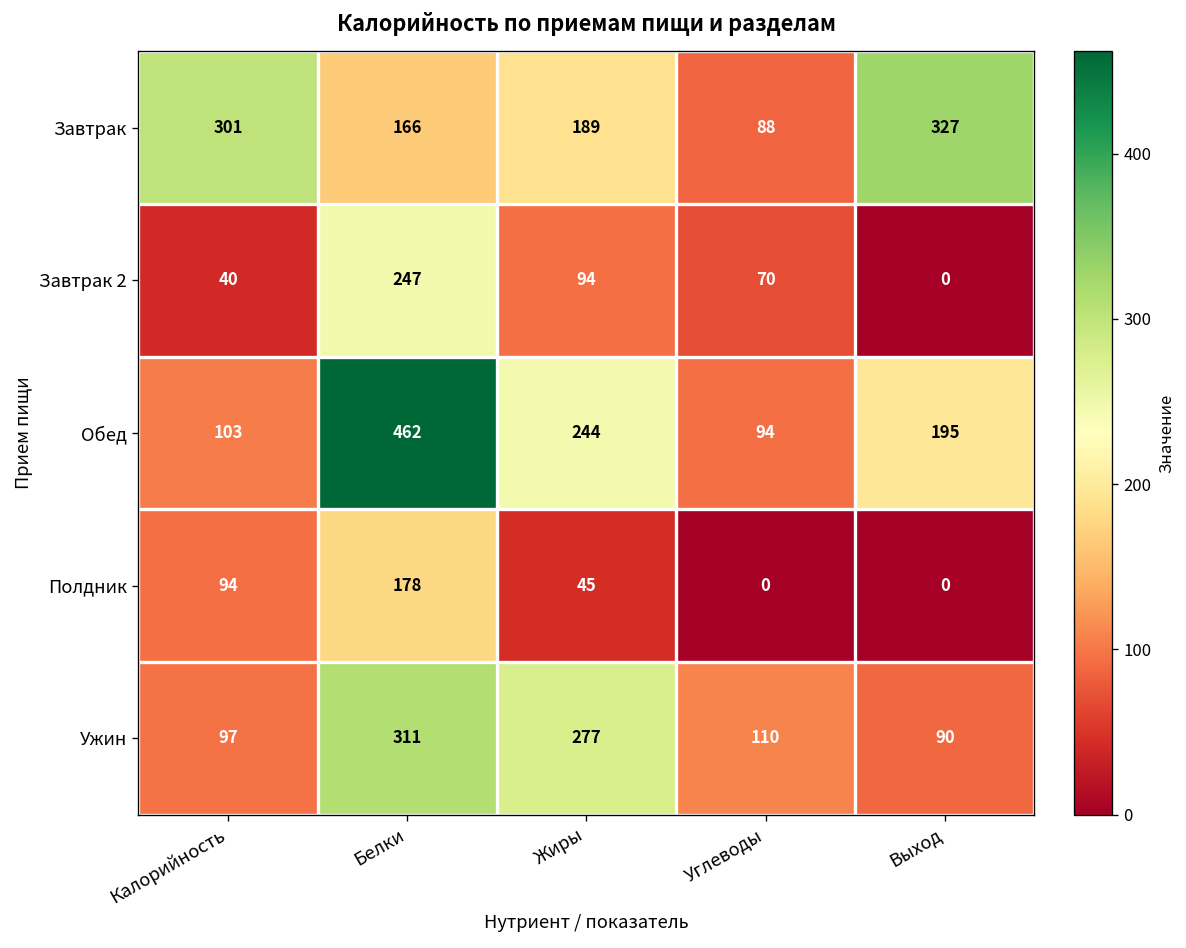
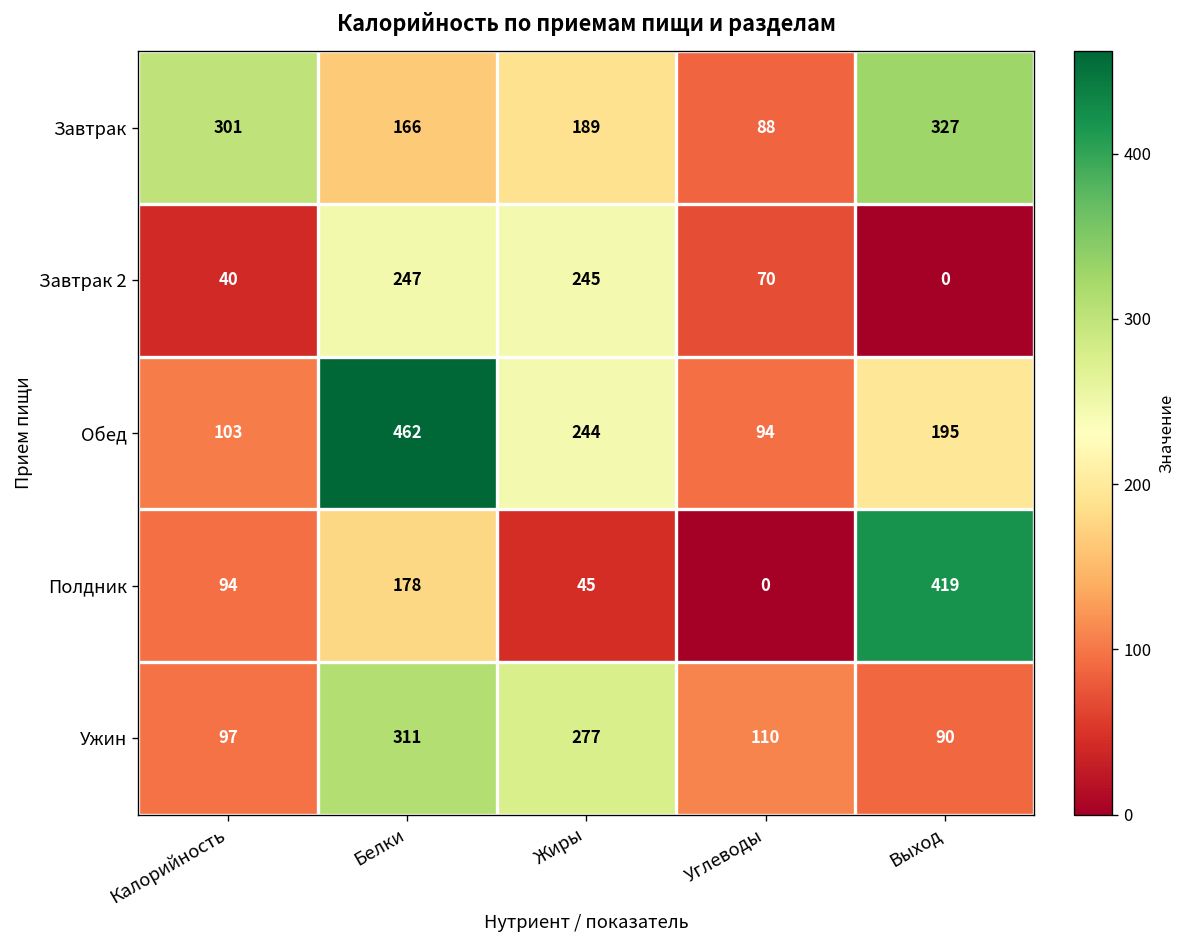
  {
    "Завтрак": {
      "Калорийность": 301,
      "Белки": 166,
      "Жиры": 189,
      "Углеводы": 88,
      "Выход": 327
    },
    "Завтрак 2": {
      "Калорийность": 40,
      "Белки": 247,
-     "Жиры": 94,
+     "Жиры": 245,
      "Углеводы": 70,
      "Выход": 0
    },
    "Обед": {
      "Калорийность": 103,
      "Белки": 462,
      "Жиры": 244,
      "Углеводы": 94,
      "Выход": 195
    },
    "Полдник": {
      "Калорийность": 94,
      "Белки": 178,
      "Жиры": 45,
      "Углеводы": 0,
-     "Выход": 0
+     "Выход": 419
    },
    "Ужин": {
      "Калорийность": 97,
      "Белки": 311,
      "Жиры": 277,
      "Углеводы": 110,
      "Выход": 90
    }
  }
